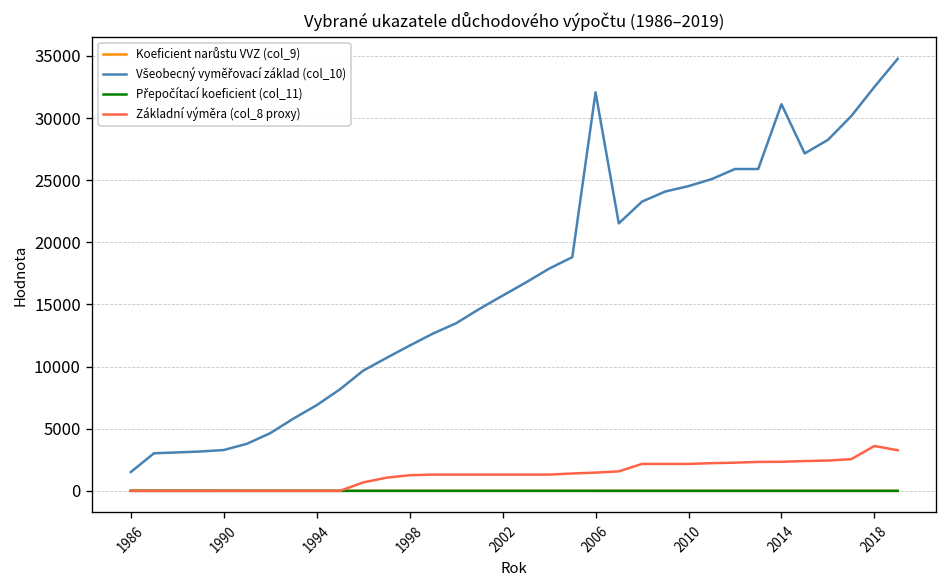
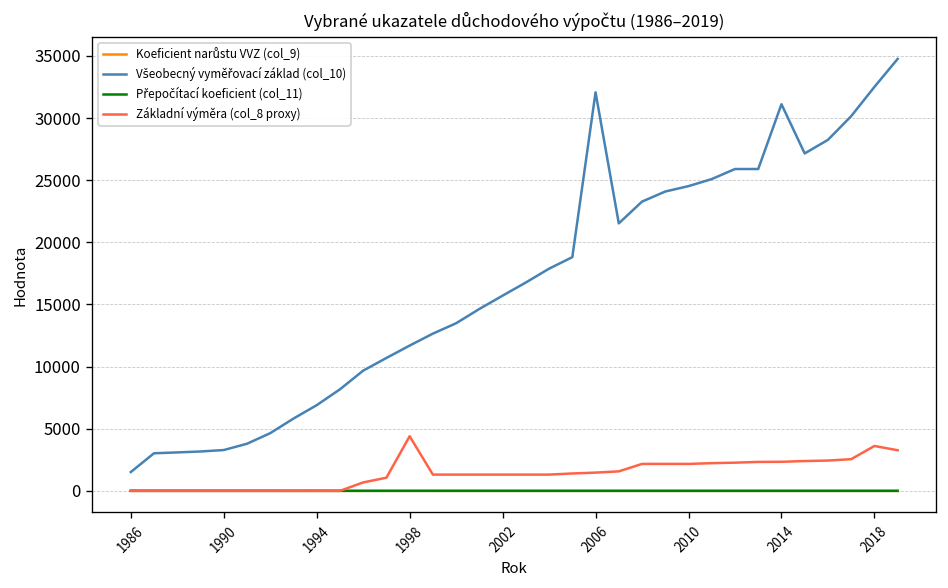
  {
    "Přepočítací koeficient (col_11)": {
      "1998": 0,
      "2002": 0,
      "2006": 0,
      "2010": 0,
      "2014": 0,
      "2018": 0
    },
    "Všeobecný vyměřovací základ (col_10)": {
      "1986": 1500,
      "1990": 3300,
      "1994": 6900,
      "1998": 11700,
      "2002": 15700,
      "2006": 32100,
      "2010": 24500,
      "2014": 31100,
      "2018": 32500
    },
    "Základní výměra (col_8 proxy)": {
-     "1998": 1300,
+     "1998": 4400,
      "2002": 1300,
      "2006": 1500,
      "2010": 2200,
      "2014": 2300,
      "2018": 3600
    }
  }
